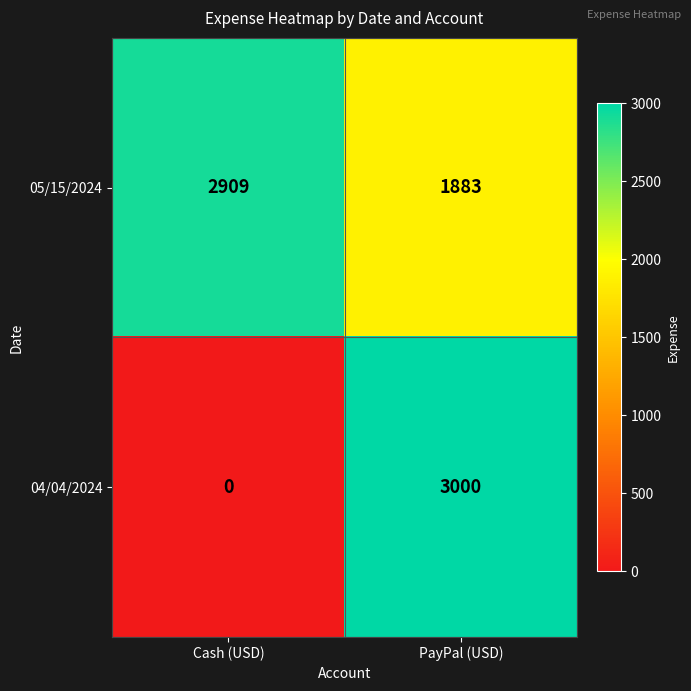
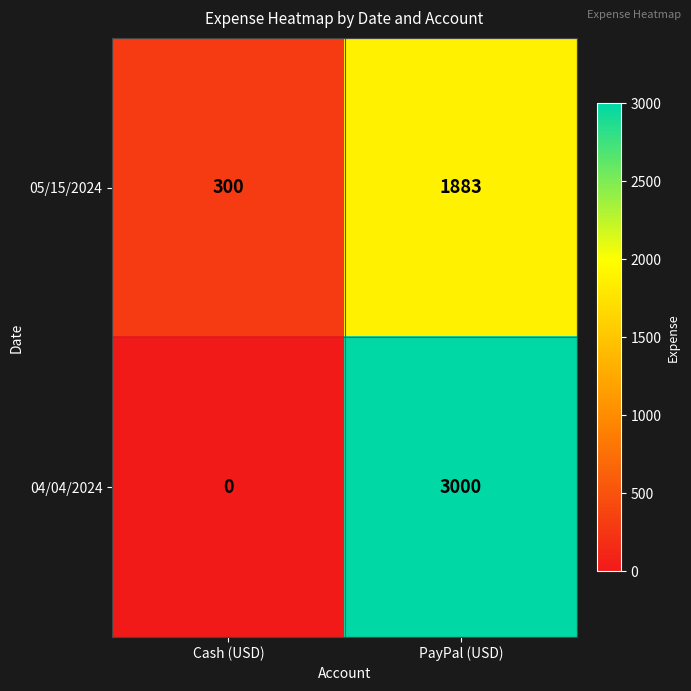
  {
    "05/15/2024": {
-     "Cash (USD)": 2909,
+     "Cash (USD)": 300,
      "PayPal (USD)": 1883
    },
    "04/04/2024": {
      "Cash (USD)": 0,
      "PayPal (USD)": 3000
    }
  }
